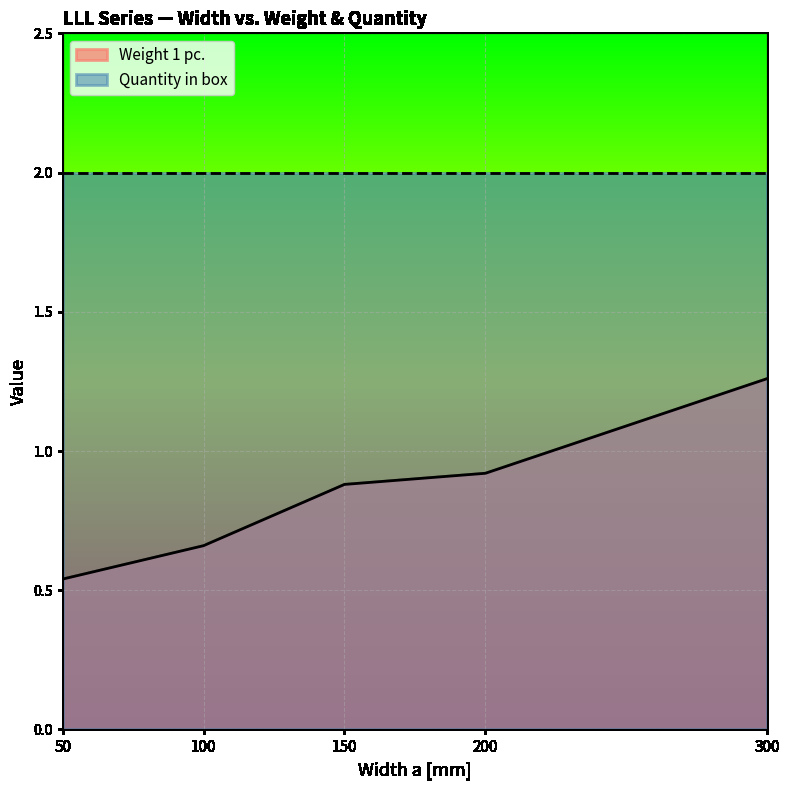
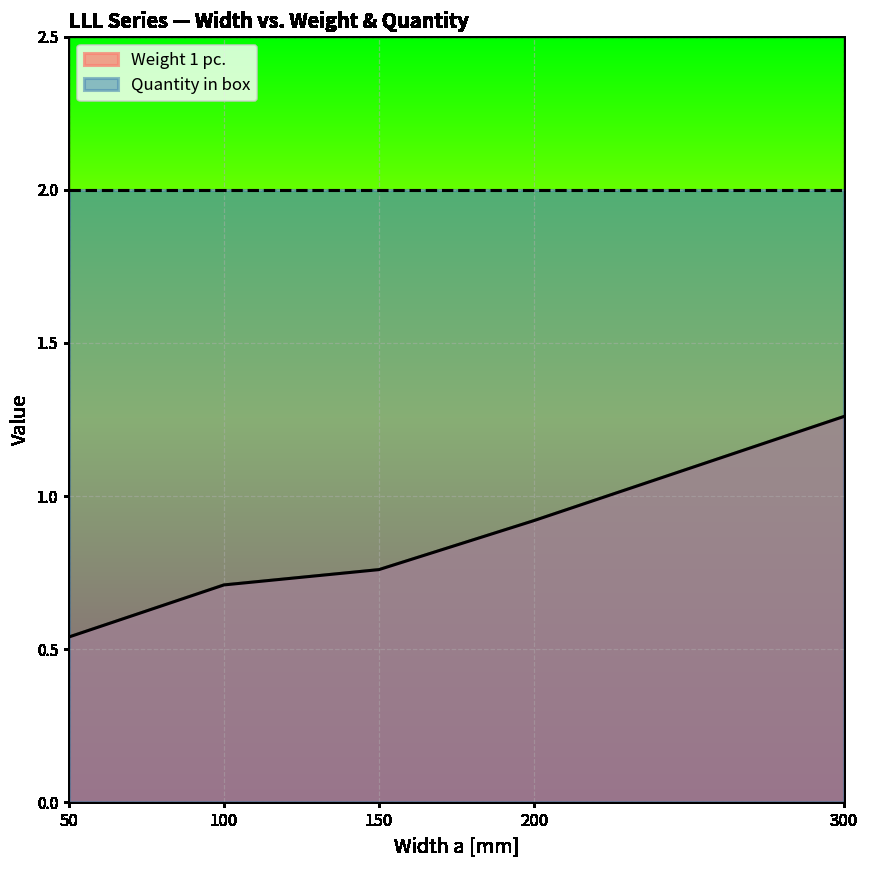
  {
    "Weight 1 pc.": {
      "50": 0.54,
-     "100": 0.66,
-     "150": 0.88,
+     "100": 0.71,
+     "150": 0.76,
      "200": 0.92,
      "300": 1.26
    },
    "Quantity in box": {
      "50": 2.00,
      "100": 2.00,
      "150": 2.00,
      "200": 2.00,
      "300": 2.00
    }
  }
